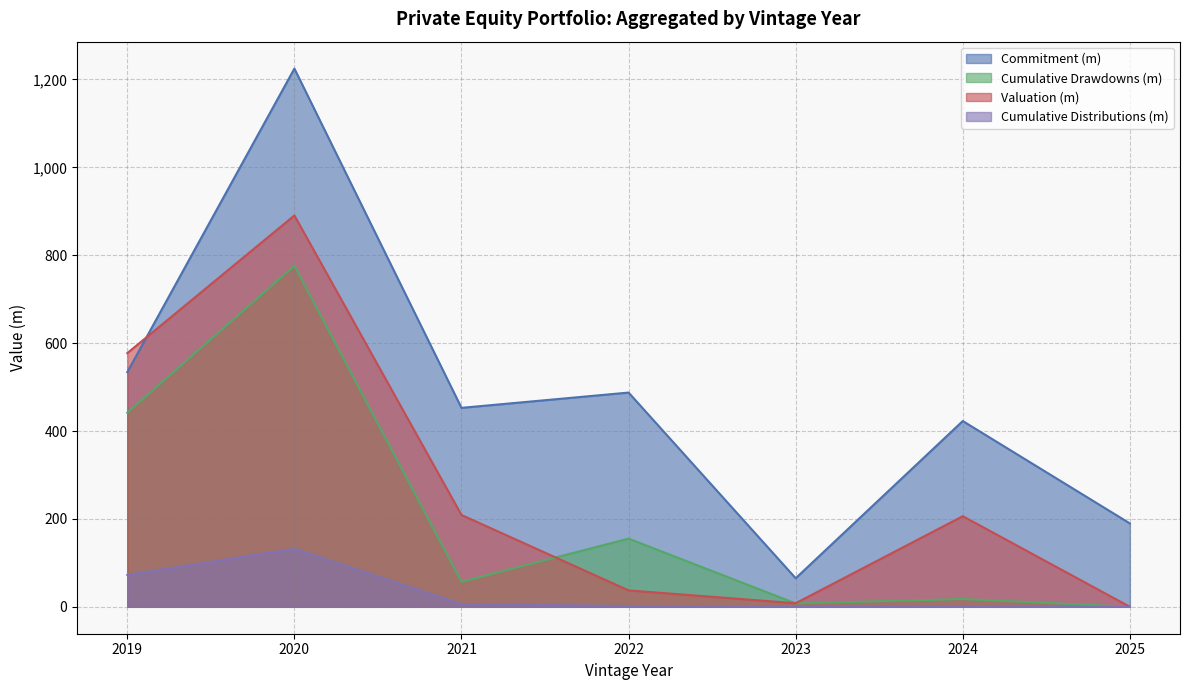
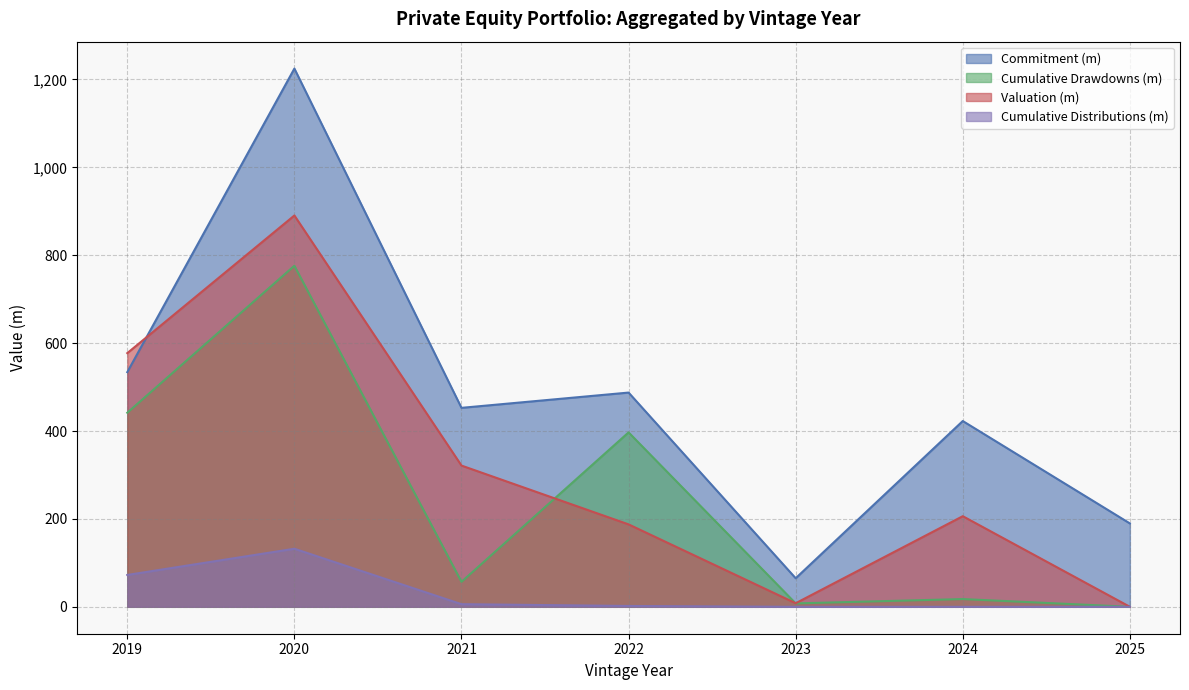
  {
    "Cumulative Drawdowns (m)": {
      "2019": 440,
      "2020": 780,
      "2021": 60,
-     "2022": 160,
+     "2022": 400,
      "2024": 20
    },
    "Valuation (m)": {
      "2019": 580,
      "2020": 890,
-     "2021": 210,
-     "2022": 40,
+     "2021": 320,
+     "2022": 190,
      "2024": 210
    }
  }
